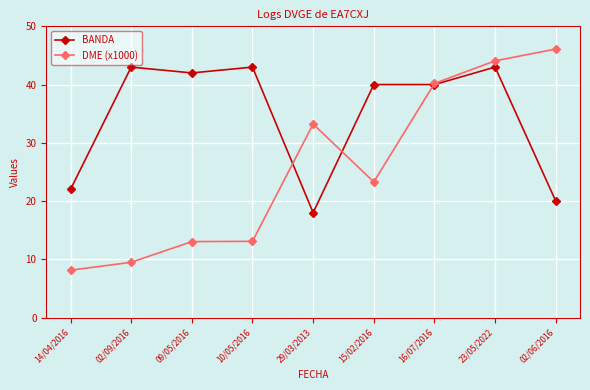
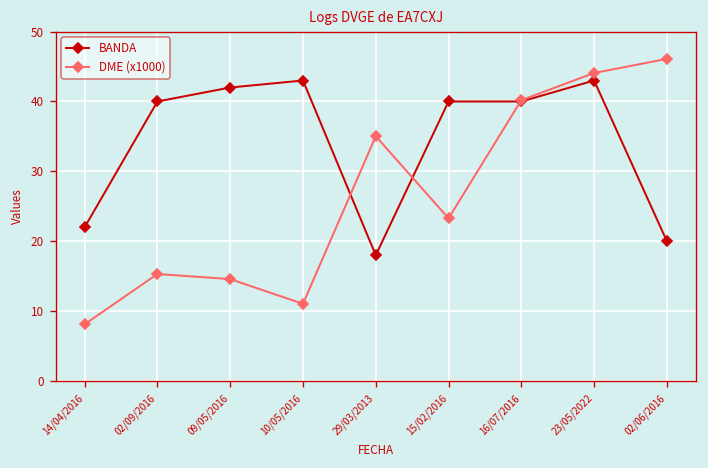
  {
    "BANDA": {
      "14/04/2016": 22,
-     "02/09/2016": 43,
+     "02/09/2016": 40,
      "09/05/2016": 42,
      "10/05/2016": 43,
      "29/03/2013": 18,
      "15/02/2016": 40,
      "23/05/2022": 43,
      "02/06/2016": 20
    },
    "DME (x1000)": {
      "14/04/2016": 8,
-     "02/09/2016": 9,
-     "09/05/2016": 13,
-     "10/05/2016": 13,
-     "29/03/2013": 33,
+     "02/09/2016": 15,
+     "09/05/2016": 15,
+     "10/05/2016": 11,
+     "29/03/2013": 35,
      "15/02/2016": 23,
      "23/05/2022": 44,
      "02/06/2016": 46
    }
  }
